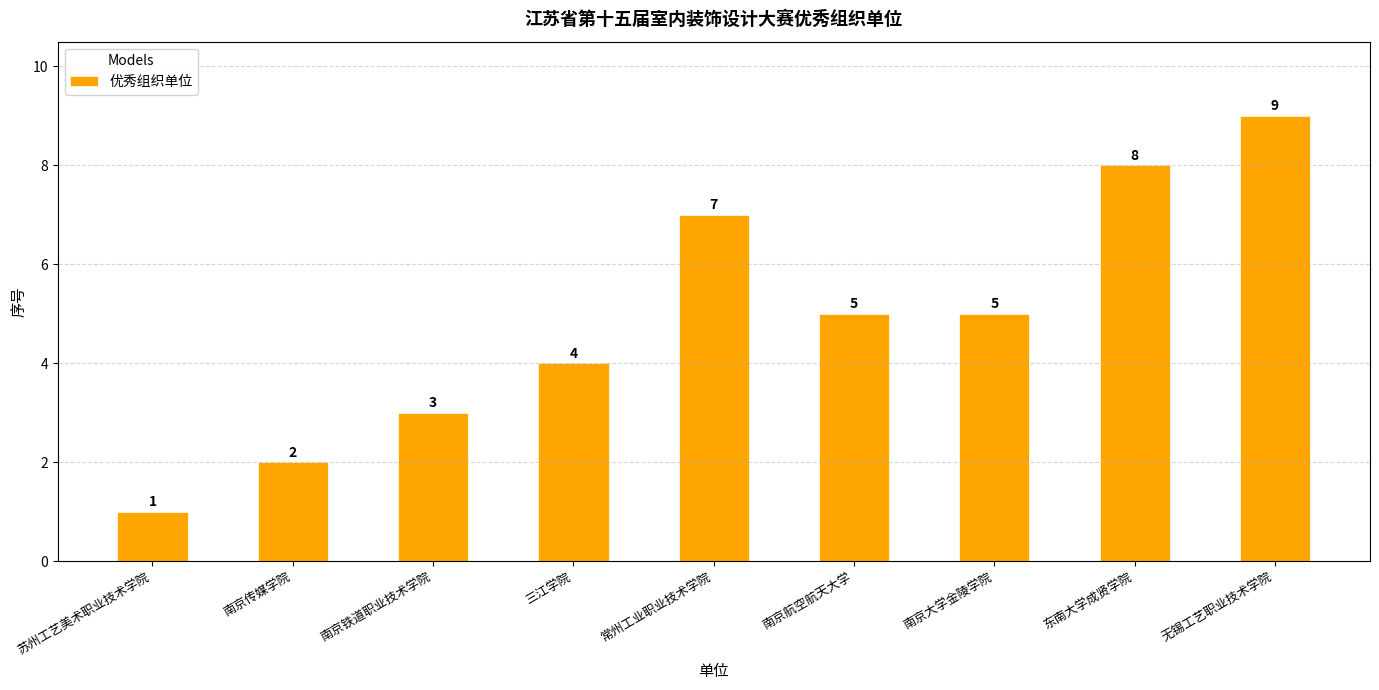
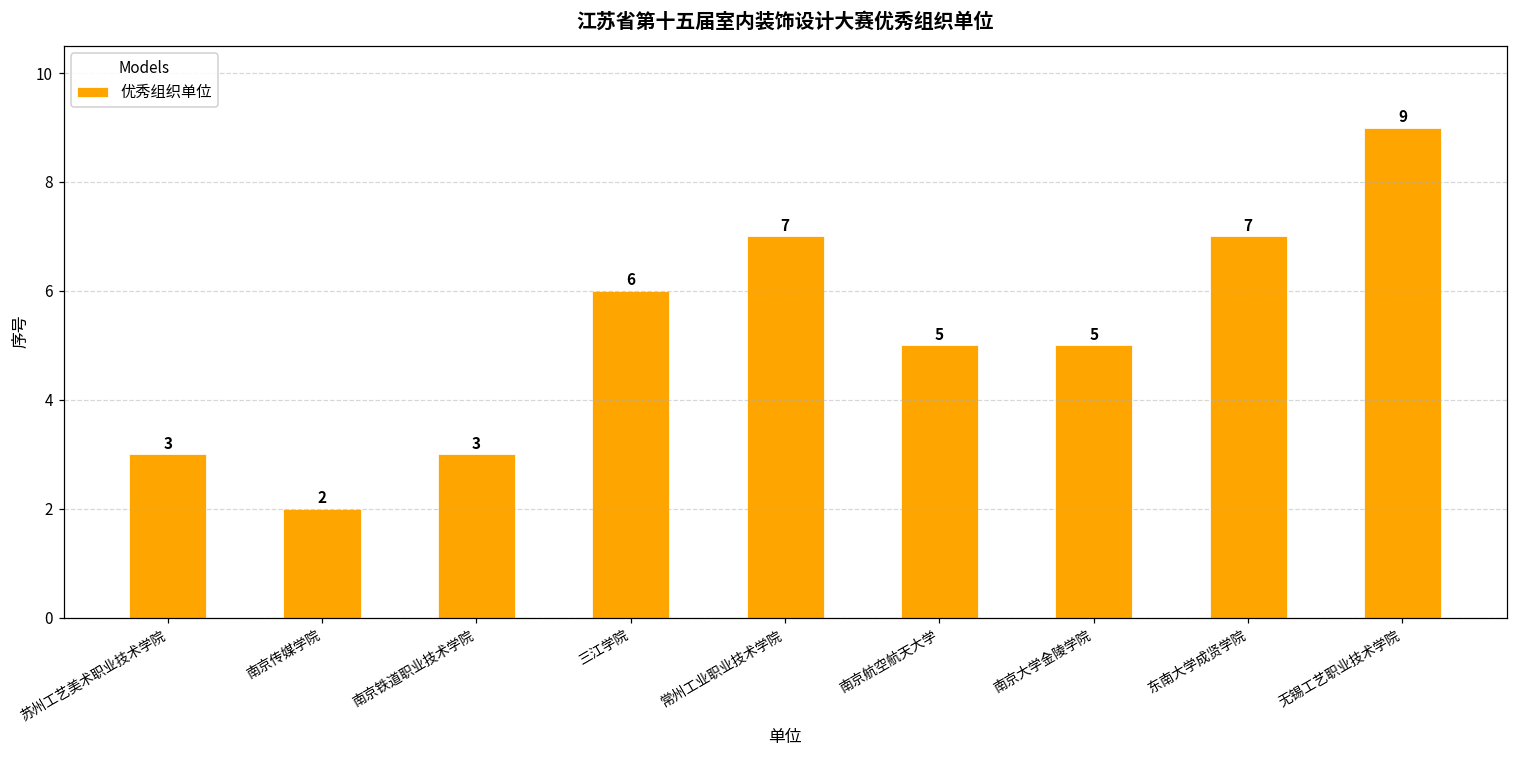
  {
-   "苏州工艺美术职业技术学院": 1,
+   "苏州工艺美术职业技术学院": 3,
    "南京传媒学院": 2,
    "南京铁道职业技术学院": 3,
-   "三江学院": 4,
+   "三江学院": 6,
    "常州工业职业技术学院": 7,
    "南京航空航天大学": 5,
    "南京大学金陵学院": 5,
-   "东南大学成贤学院": 8,
+   "东南大学成贤学院": 7,
    "无锡工艺职业技术学院": 9
  }
